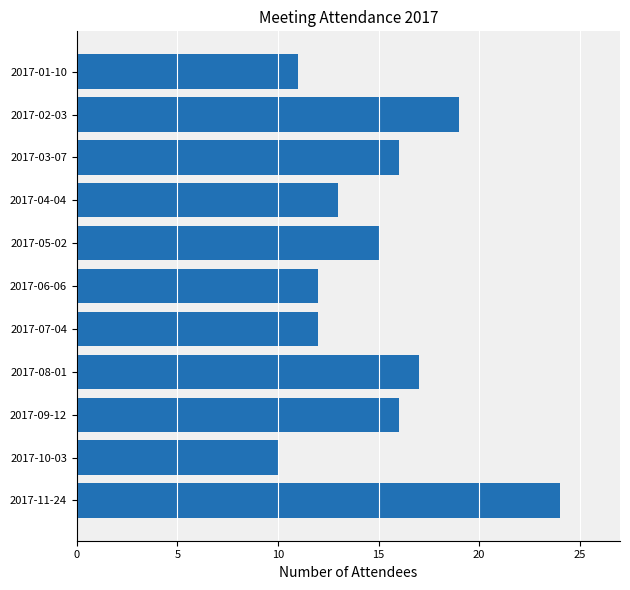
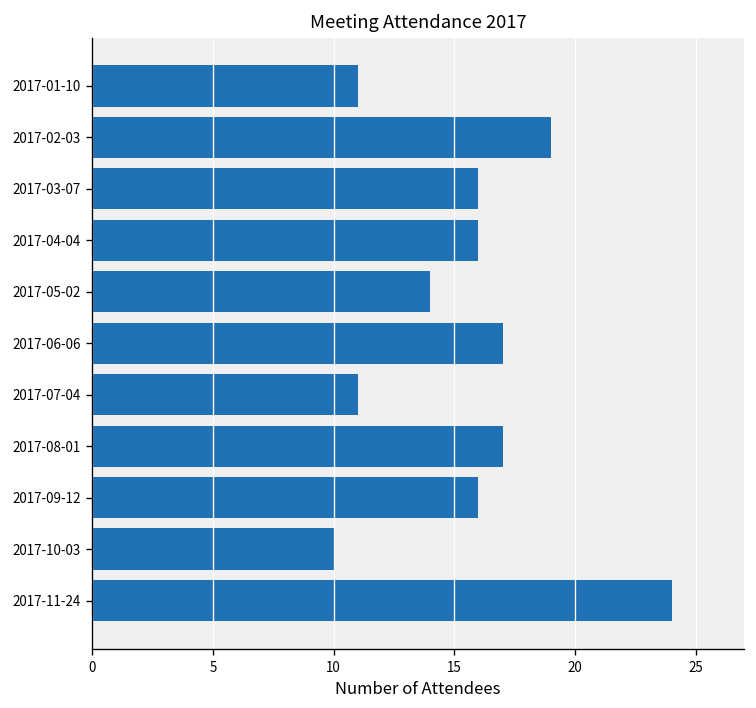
  {
    "2017-01-10": 11,
    "2017-02-03": 19,
    "2017-03-07": 16,
-   "2017-04-04": 13,
-   "2017-05-02": 15,
-   "2017-06-06": 12,
-   "2017-07-04": 12,
+   "2017-04-04": 16,
+   "2017-05-02": 14,
+   "2017-06-06": 17,
+   "2017-07-04": 11,
    "2017-08-01": 17,
    "2017-09-12": 16,
    "2017-10-03": 10,
    "2017-11-24": 24
  }
